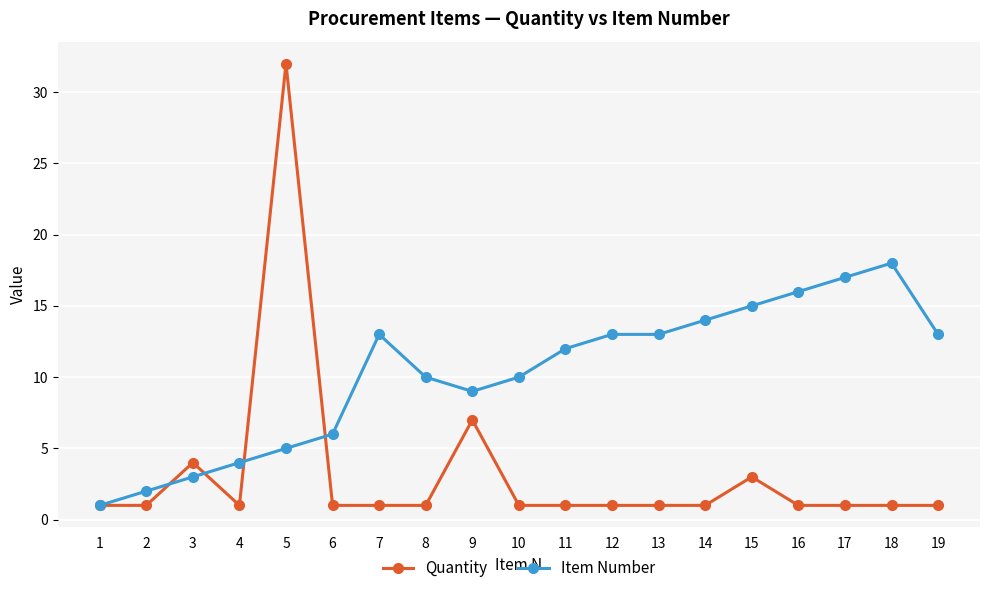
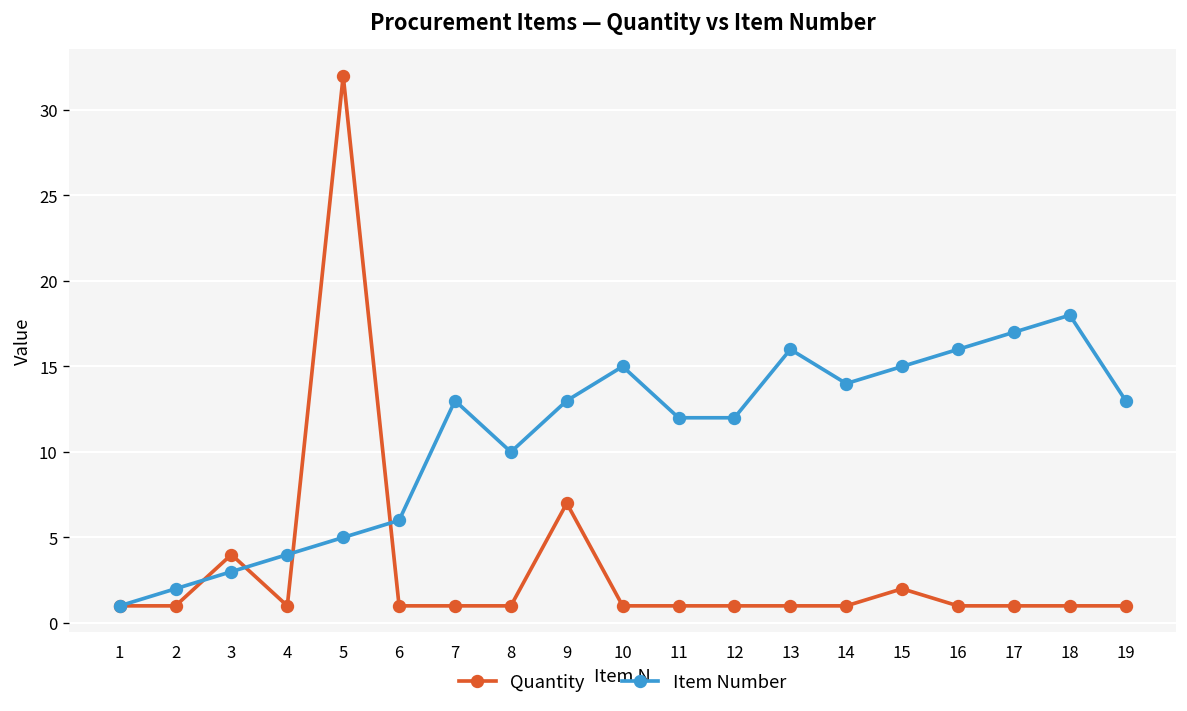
  {
    "Quantity": {
      "2": 1,
      "3": 4,
      "4": 1,
      "5": 32,
      "6": 1,
      "7": 1,
      "8": 1,
      "9": 7,
      "10": 1,
      "11": 1,
      "12": 1,
      "13": 1,
      "14": 1,
-     "15": 3,
+     "15": 2,
      "16": 1,
      "17": 1,
      "18": 1,
      "19": 1
    },
    "Item Number": {
      "2": 2,
      "3": 3,
      "4": 4,
      "5": 5,
      "6": 6,
      "7": 13,
      "8": 10,
-     "9": 9,
-     "10": 10,
+     "9": 13,
+     "10": 15,
      "11": 12,
-     "12": 13,
-     "13": 13,
+     "12": 12,
+     "13": 16,
      "14": 14,
      "15": 15,
      "16": 16,
      "17": 17,
      "18": 18,
      "19": 13
    }
  }
